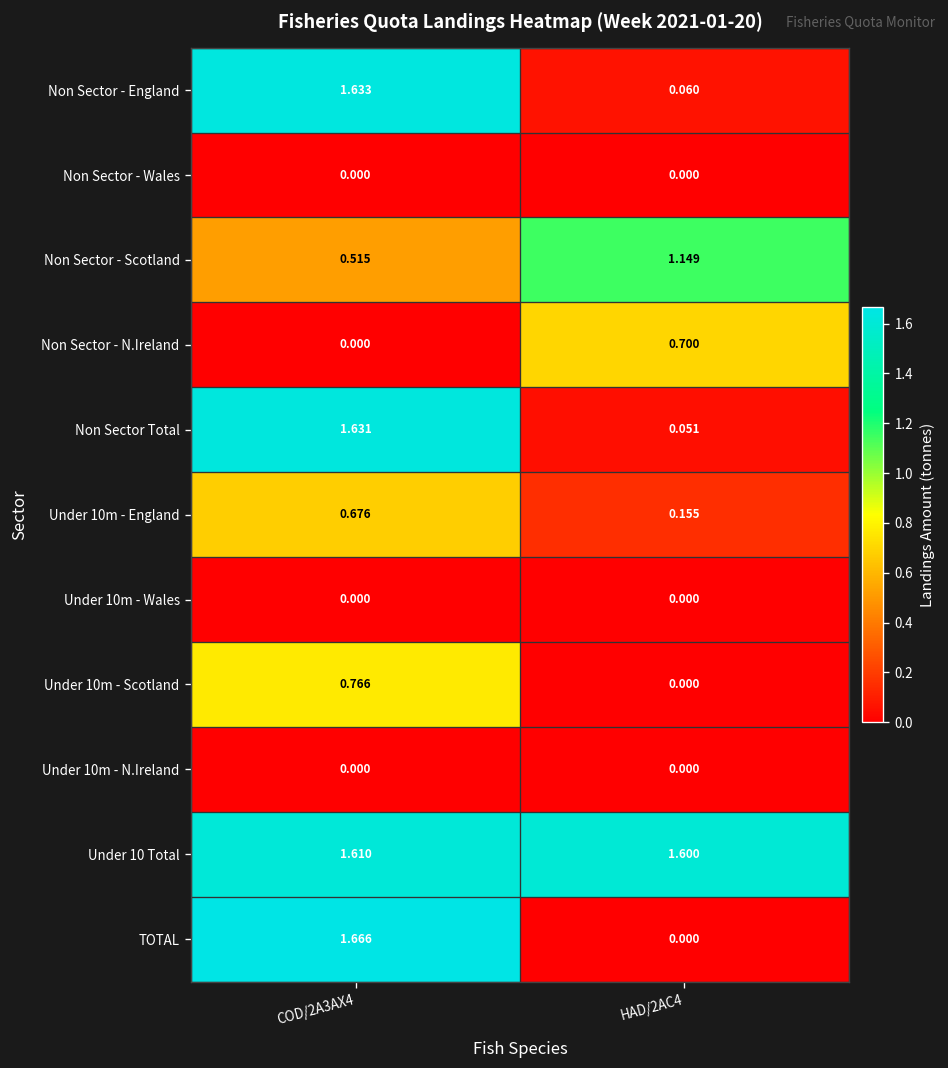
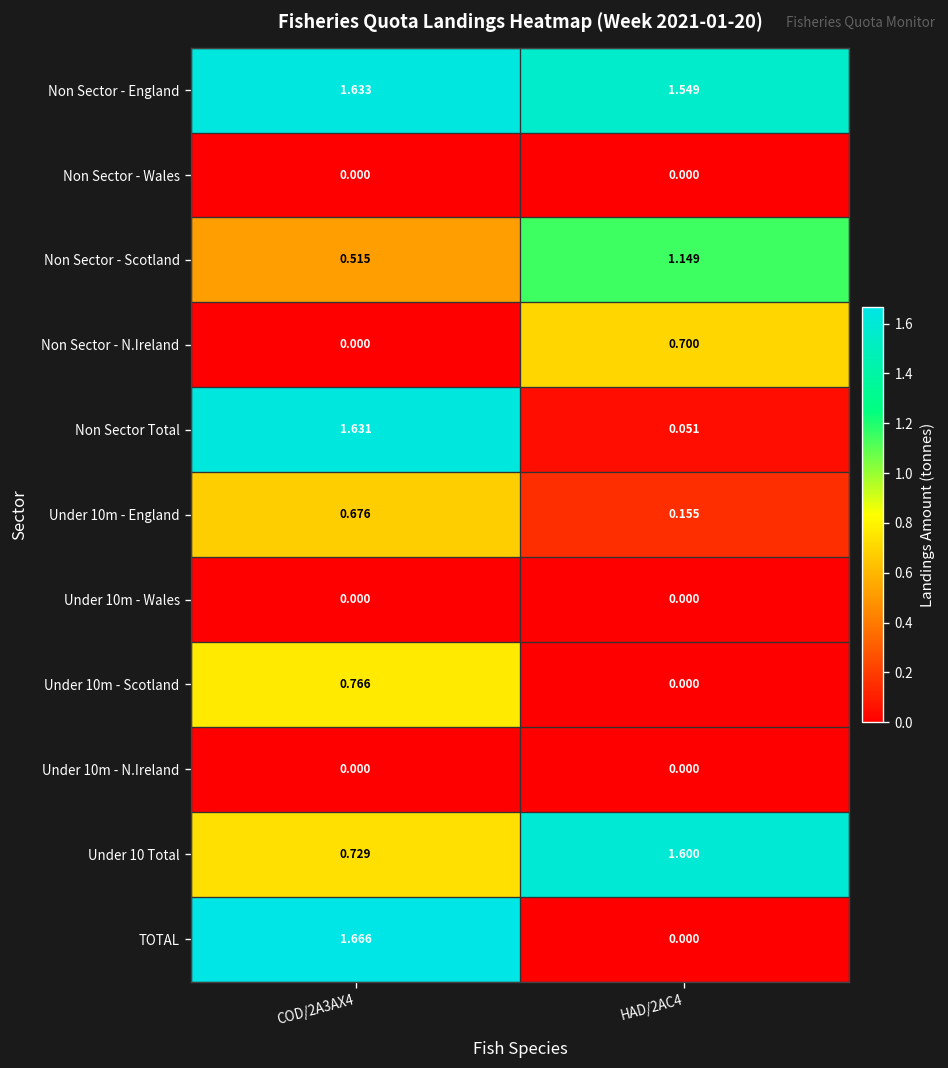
  {
    "Non Sector - England": {
      "COD/2A3AX4": 1.633,
-     "HAD/2AC4": 0.060
+     "HAD/2AC4": 1.549
    },
    "Non Sector - Wales": {
      "COD/2A3AX4": 0.000,
      "HAD/2AC4": 0.000
    },
    "Non Sector - Scotland": {
      "COD/2A3AX4": 0.515,
      "HAD/2AC4": 1.149
    },
    "Non Sector - N.Ireland": {
      "COD/2A3AX4": 0.000,
      "HAD/2AC4": 0.700
    },
    "Non Sector Total": {
      "COD/2A3AX4": 1.631,
      "HAD/2AC4": 0.051
    },
    "Under 10m - England": {
      "COD/2A3AX4": 0.676,
      "HAD/2AC4": 0.155
    },
    "Under 10m - Wales": {
      "COD/2A3AX4": 0.000,
      "HAD/2AC4": 0.000
    },
    "Under 10m - Scotland": {
      "COD/2A3AX4": 0.766,
      "HAD/2AC4": 0.000
    },
    "Under 10m - N.Ireland": {
      "COD/2A3AX4": 0.000,
      "HAD/2AC4": 0.000
    },
    "Under 10 Total": {
-     "COD/2A3AX4": 1.610,
+     "COD/2A3AX4": 0.729,
      "HAD/2AC4": 1.600
    },
    "TOTAL": {
      "COD/2A3AX4": 1.666,
      "HAD/2AC4": 0.000
    }
  }
